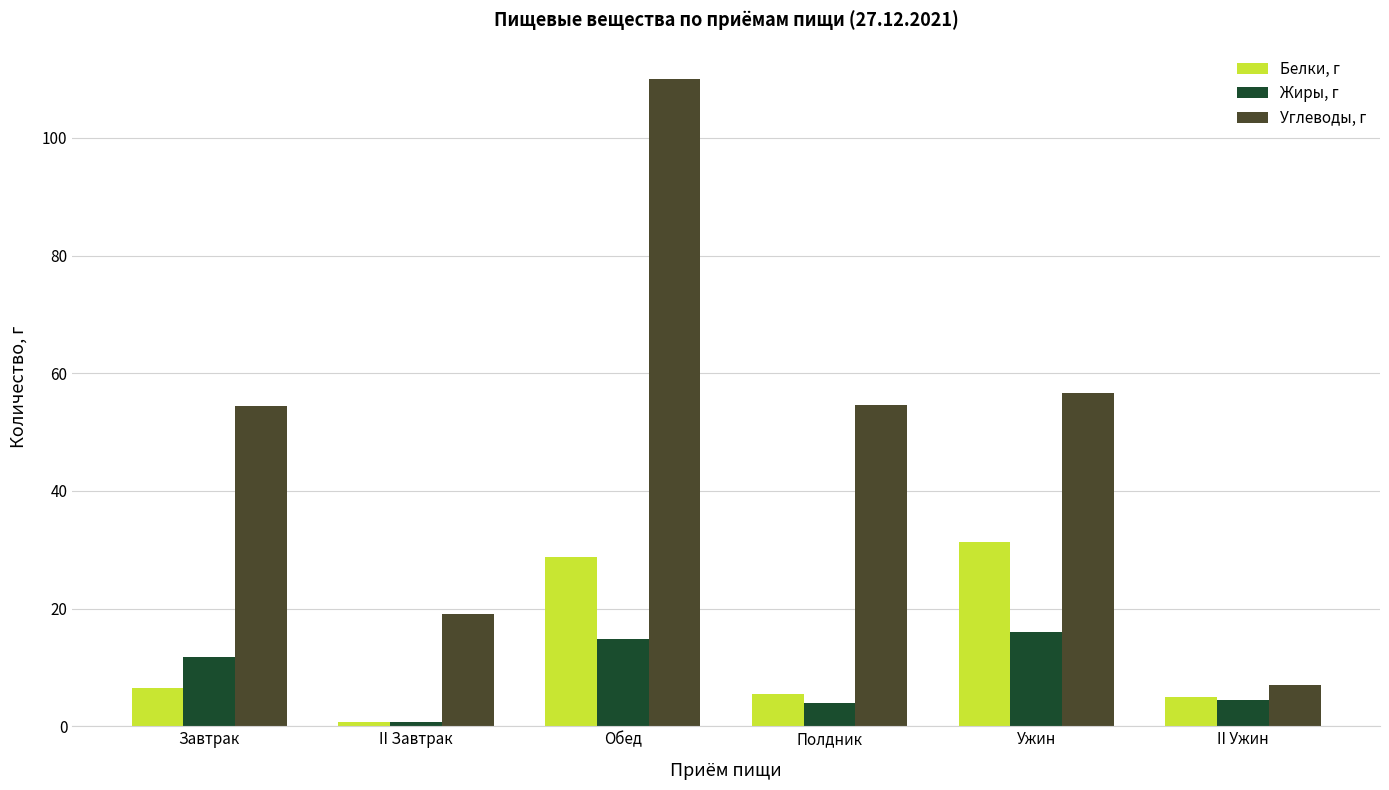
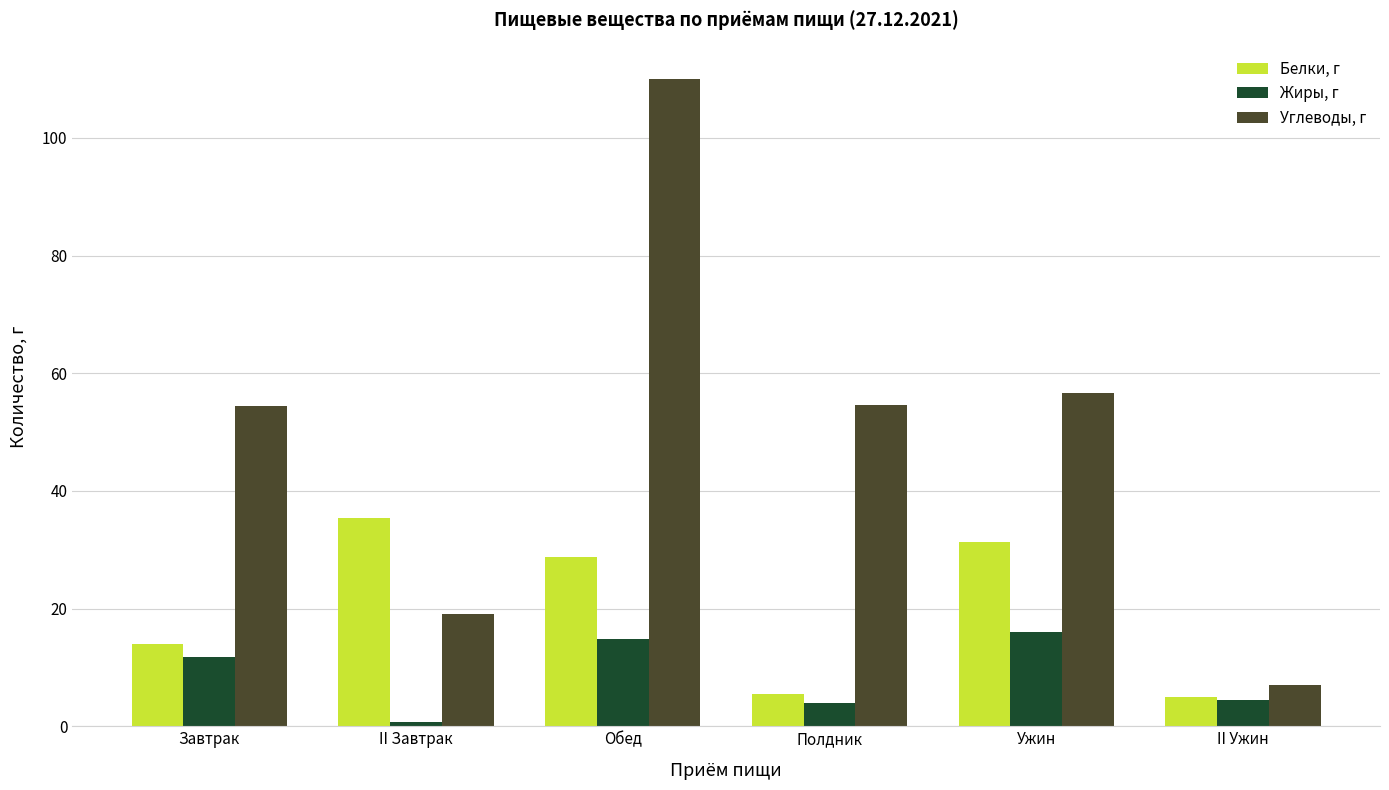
  {
    "Белки, г": {
-     "Завтрак": 7,
-     "II Завтрак": 1,
+     "Завтрак": 14,
+     "II Завтрак": 35,
      "Обед": 29,
      "Полдник": 6,
      "Ужин": 31,
      "II Ужин": 5
    }
  }
